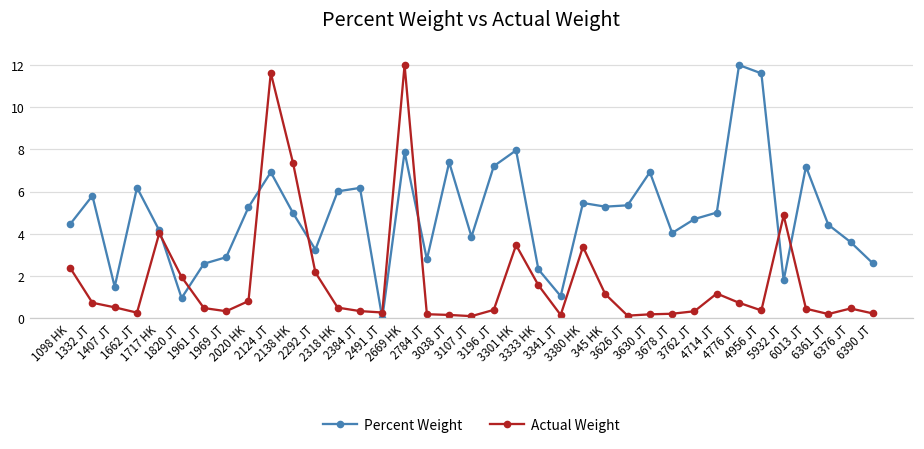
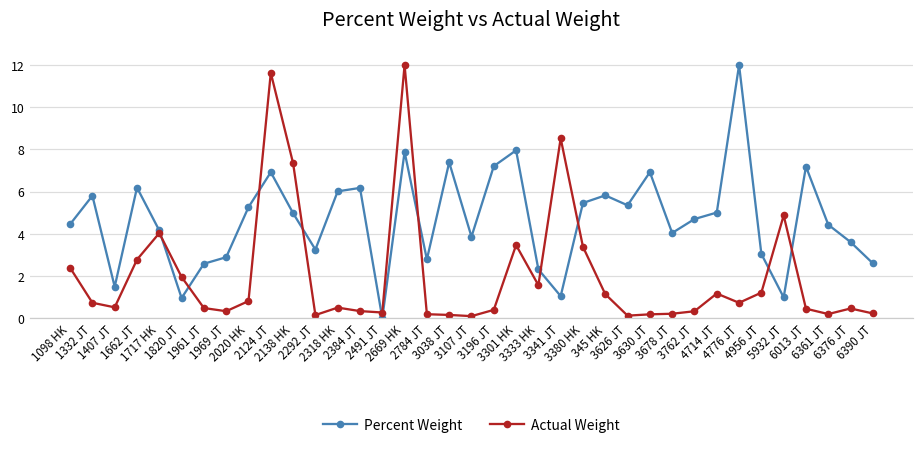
  {
    "Percent Weight": {
      "1098 HK": 4.5,
      "1332 JT": 5.8,
      "1407 JT": 1.5,
      "1662 JT": 6.2,
      "1820 JT": 1.0,
      "1961 JT": 2.6,
      "1969 JT": 2.9,
      "2020 HK": 5.3,
      "2124 JT": 6.9,
      "2138 HK": 5.0,
      "2292 JT": 3.3,
      "2318 HK": 6.0,
      "2384 JT": 6.2,
      "2491 JT": 0.0,
      "2669 HK": 7.9,
      "2784 JT": 2.8,
      "3038 JT": 7.4,
      "3107 JT": 3.9,
      "3196 JT": 7.2,
      "3301 HK": 8.0,
      "3333 HK": 2.3,
      "3341 JT": 1.0,
      "3380 HK": 5.5,
-     "345 HK": 5.3,
+     "345 HK": 5.8,
      "3626 JT": 5.3,
      "3630 JT": 6.9,
      "3678 JT": 4.0,
      "3762 JT": 4.7,
      "4714 JT": 5.0,
      "4776 JT": 12.0,
-     "4956 JT": 11.6,
-     "5932 JT": 1.8,
+     "4956 JT": 3.0,
+     "5932 JT": 1.0,
      "6013 JT": 7.2,
      "6361 JT": 4.4,
      "6376 JT": 3.6,
      "6390 JT": 2.6
    },
    "Actual Weight": {
      "1098 HK": 2.4,
      "1332 JT": 0.7,
      "1407 JT": 0.5,
-     "1662 JT": 0.3,
+     "1662 JT": 2.8,
      "1820 JT": 2.0,
      "1961 JT": 0.5,
      "1969 JT": 0.3,
      "2020 HK": 0.8,
      "2124 JT": 11.6,
      "2138 HK": 7.3,
-     "2292 JT": 2.2,
+     "2292 JT": 0.1,
      "2318 HK": 0.5,
      "2384 JT": 0.3,
      "2491 JT": 0.3,
      "2669 HK": 12.0,
      "2784 JT": 0.2,
      "3038 JT": 0.2,
      "3107 JT": 0.1,
      "3196 JT": 0.4,
      "3301 HK": 3.5,
      "3333 HK": 1.6,
-     "3341 JT": 0.1,
+     "3341 JT": 8.5,
      "3380 HK": 3.4,
      "345 HK": 1.1,
      "3626 JT": 0.1,
      "3630 JT": 0.2,
      "3678 JT": 0.2,
      "3762 JT": 0.3,
      "4714 JT": 1.2,
      "4776 JT": 0.7,
-     "4956 JT": 0.4,
+     "4956 JT": 1.2,
      "5932 JT": 4.9,
      "6013 JT": 0.4,
      "6361 JT": 0.2,
      "6376 JT": 0.5,
      "6390 JT": 0.2
    }
  }
